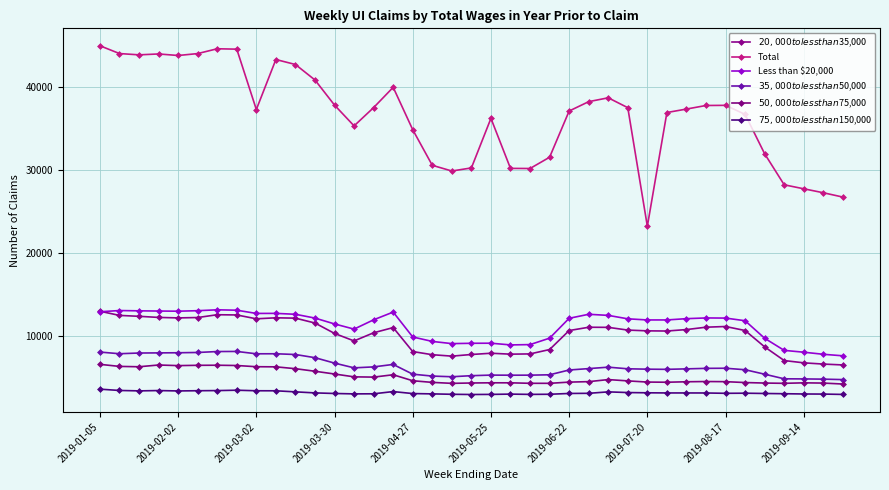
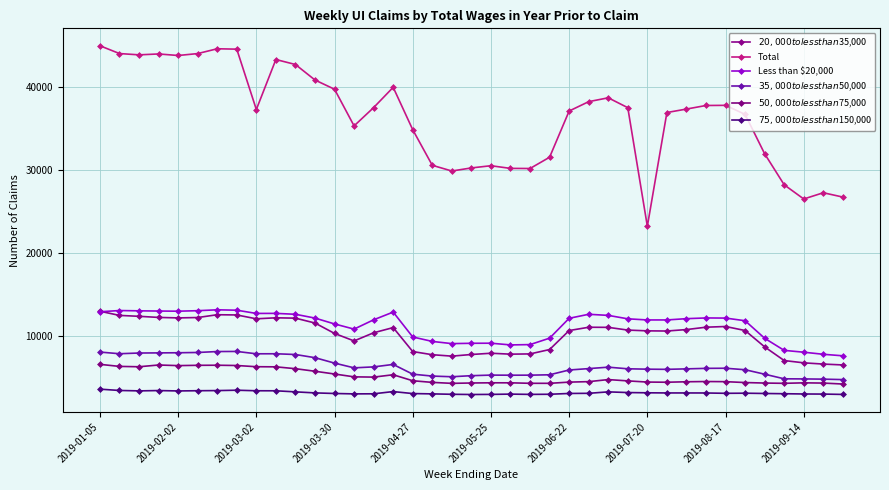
  {
    "Total": {
      "2019-01-05": 45000,
      "2019-02-02": 44000,
      "2019-03-02": 37000,
-     "2019-03-30": 38000,
+     "2019-03-30": 40000,
      "2019-04-27": 35000,
-     "2019-05-25": 36000,
+     "2019-05-25": 31000,
      "2019-06-22": 37000,
      "2019-07-20": 23000,
      "2019-08-17": 38000,
-     "2019-09-14": 28000
+     "2019-09-14": 27000
    }
  }
